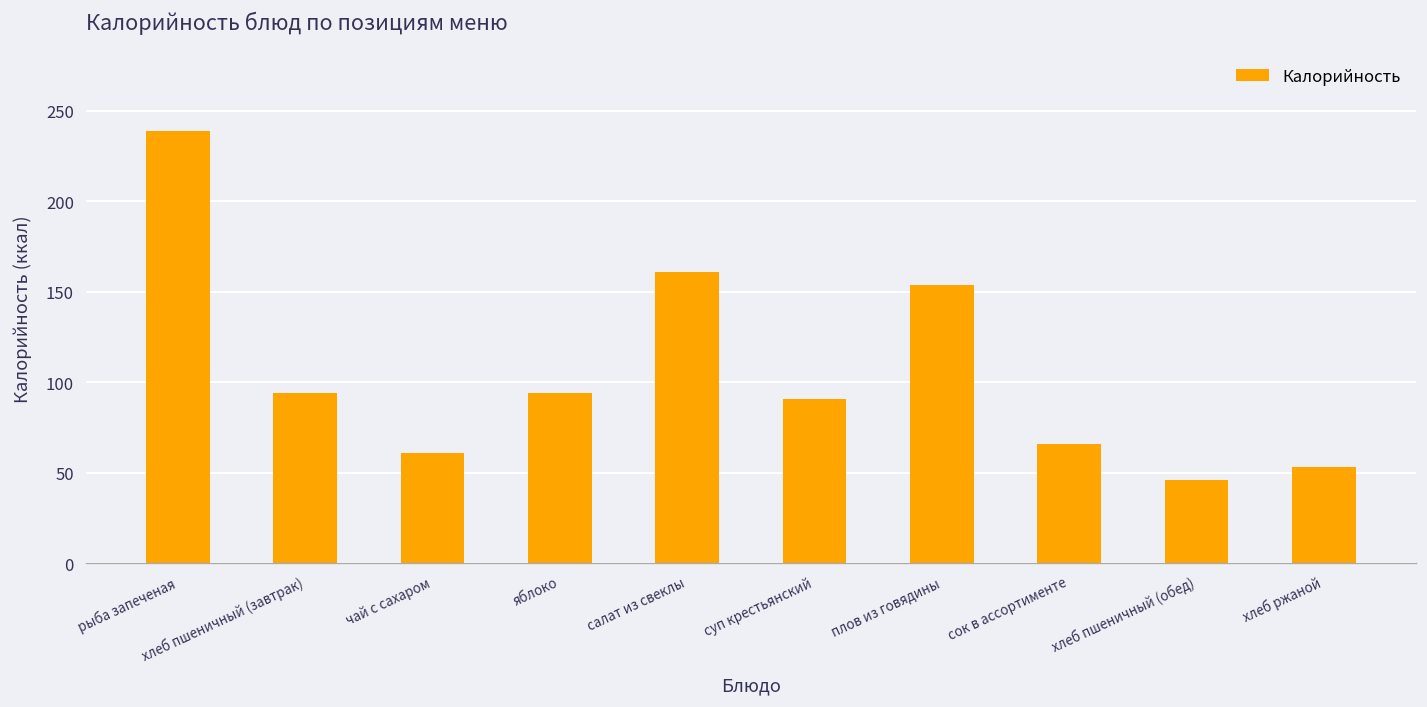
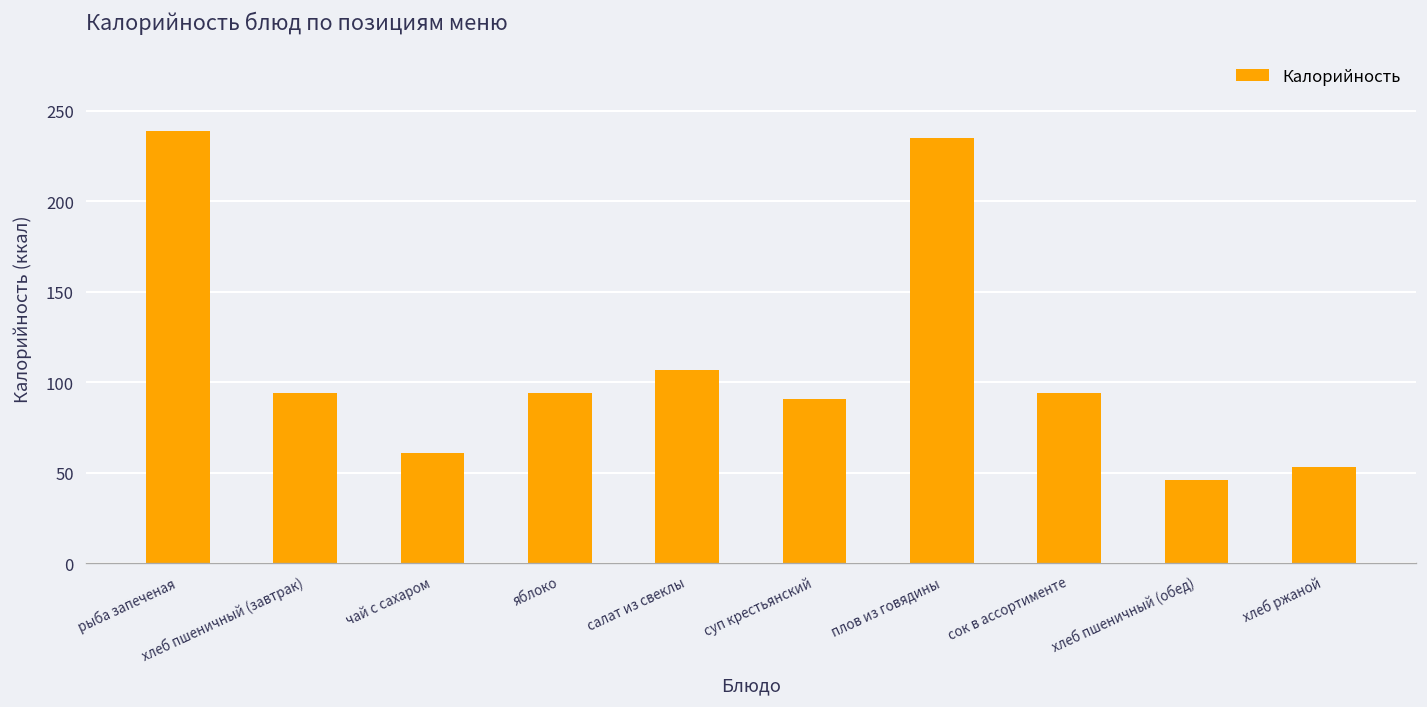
  {
    "рыба запеченая": 239,
    "хлеб пшеничный (завтрак)": 94,
    "чай с сахаром": 61,
    "яблоко": 94,
-   "салат из свеклы": 161,
+   "салат из свеклы": 107,
    "суп крестьянский": 91,
-   "плов из говядины": 154,
-   "сок в ассортименте": 66,
+   "плов из говядины": 235,
+   "сок в ассортименте": 94,
    "хлеб пшеничный (обед)": 46,
    "хлеб ржаной": 53
  }
